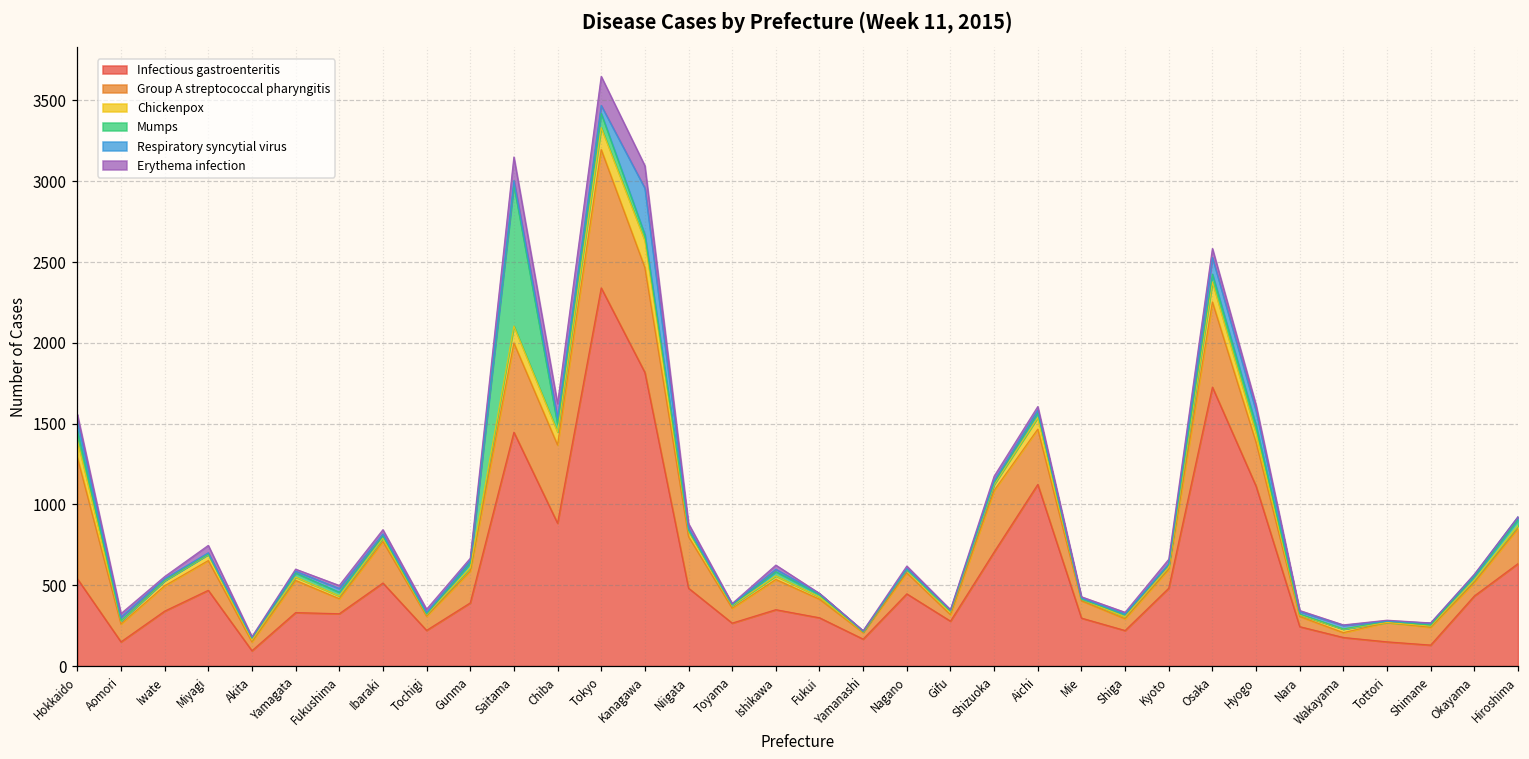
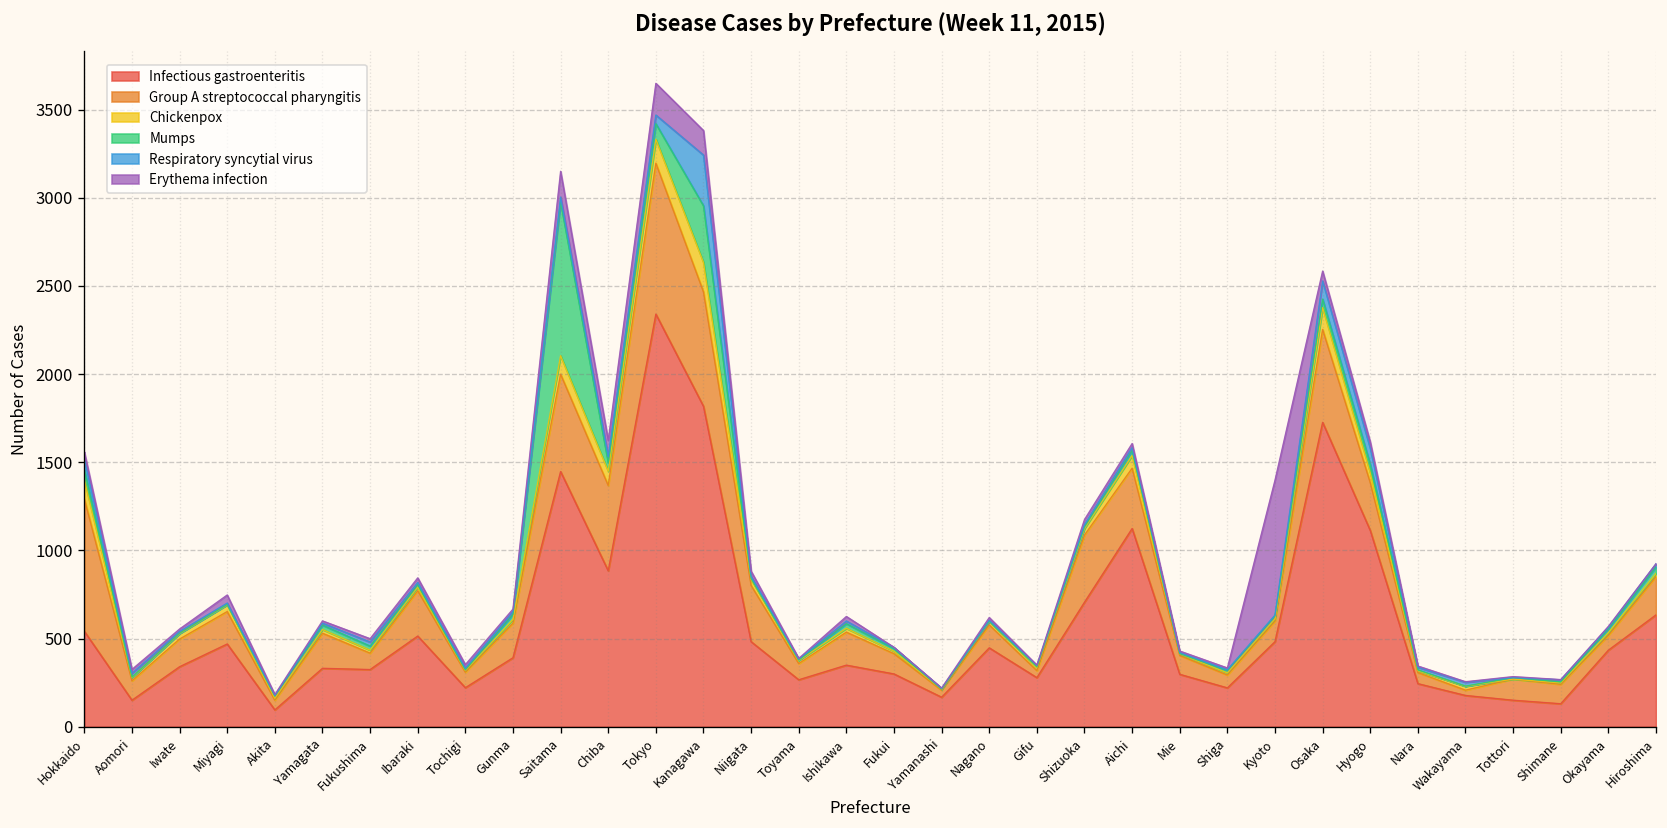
  {
    "Chickenpox": {
      "Hokkaido": 110,
      "Yamagata": 20,
      "Gunma": 20,
      "Saitama": 110,
      "Chiba": 80,
      "Tokyo": 140,
      "Kanagawa": 170,
      "Ishikawa": 20,
      "Aichi": 70,
      "Osaka": 120,
      "Hyogo": 60,
      "Hiroshima": 20
    },
    "Mumps": {
      "Hokkaido": 60,
      "Fukushima": 20,
      "Saitama": 870,
      "Chiba": 50,
      "Tokyo": 90,
-     "Kanagawa": 40,
+     "Kanagawa": 320,
      "Osaka": 50,
      "Hyogo": 50,
      "Hiroshima": 40
    },
    "Respiratory syncytial virus": {
      "Hokkaido": 60,
      "Aomori": 20,
      "Fukushima": 20,
      "Saitama": 30,
      "Chiba": 40,
      "Tokyo": 50,
      "Kanagawa": 290,
      "Osaka": 100,
      "Hyogo": 90
    },
    "Erythema infection": {
      "Hokkaido": 40,
      "Aomori": 20,
      "Miyagi": 50,
      "Fukushima": 20,
      "Ibaraki": 30,
      "Tochigi": 20,
      "Saitama": 150,
      "Chiba": 90,
      "Tokyo": 180,
      "Kanagawa": 140,
      "Niigata": 30,
      "Ishikawa": 30,
      "Shizuoka": 30,
      "Aichi": 20,
-     "Kyoto": 30,
+     "Kyoto": 770,
      "Osaka": 60,
      "Hyogo": 40
    }
  }
